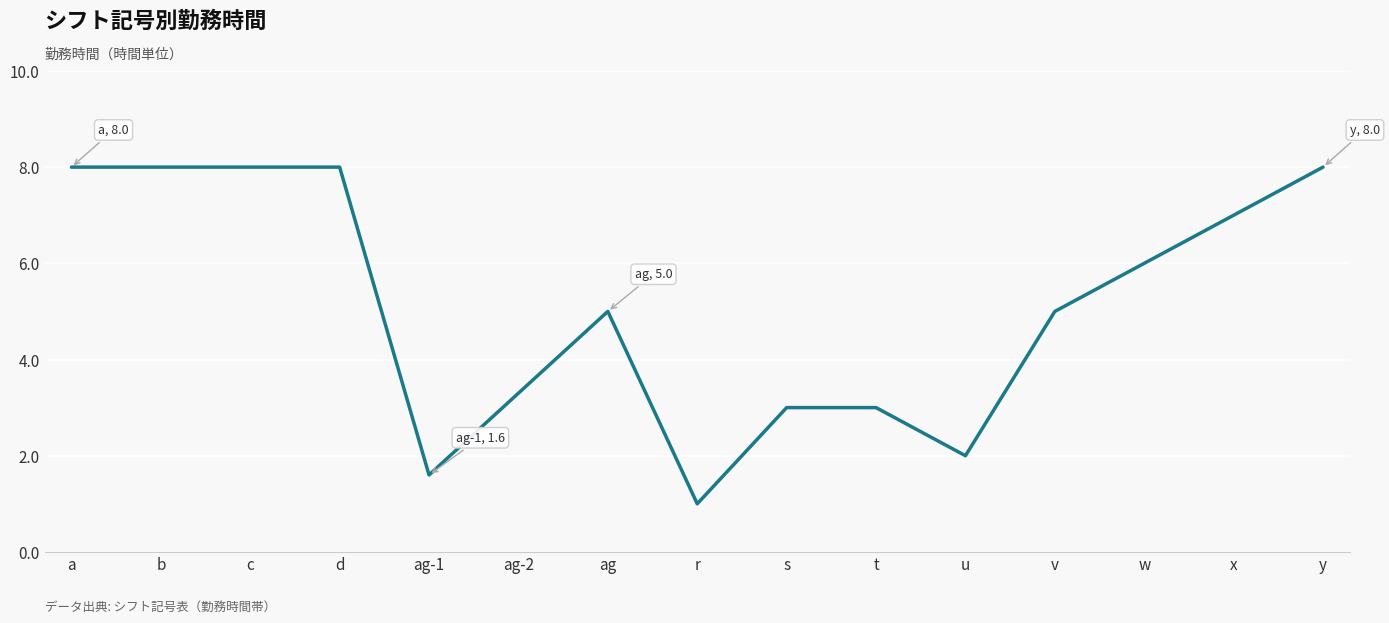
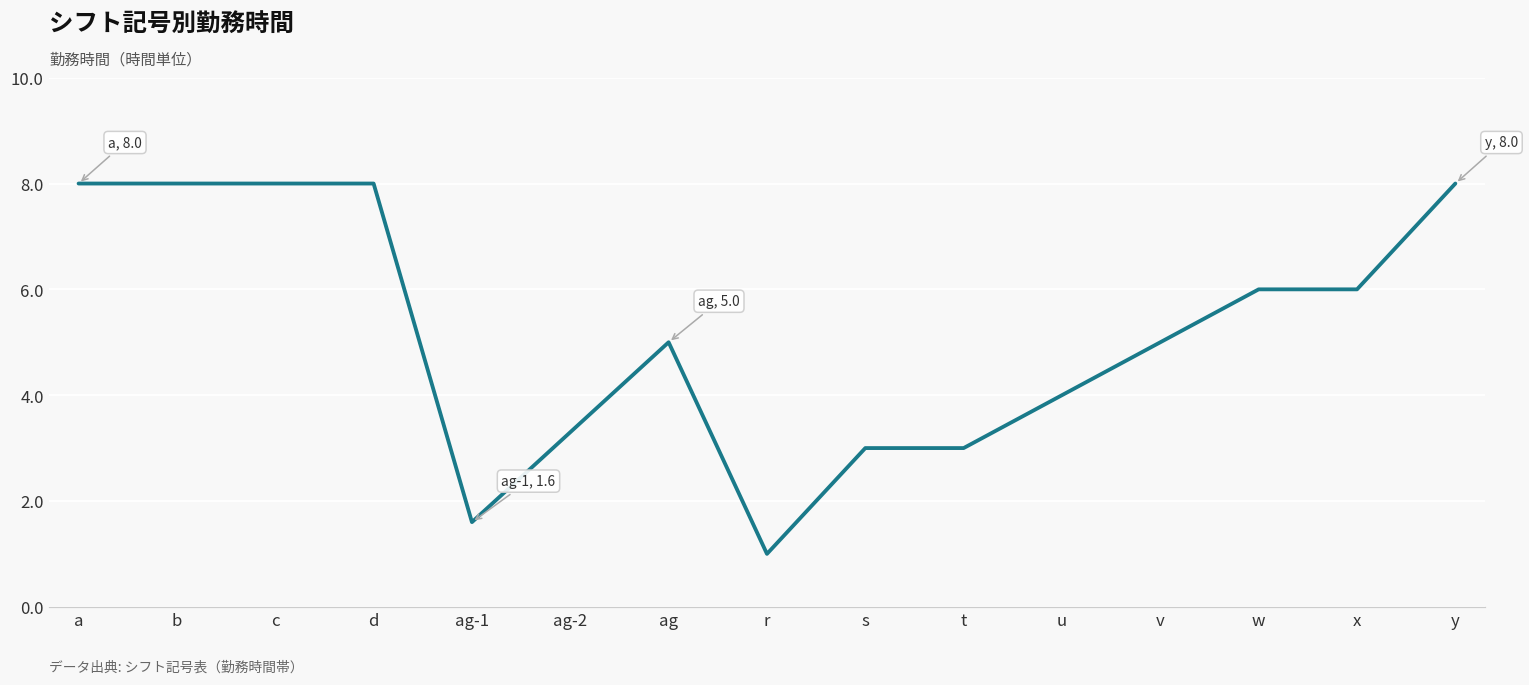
  {
    "b": 8,
    "c": 8,
    "d": 8,
    "ag-2": 3.3,
    "r": 1,
    "s": 3,
    "t": 3,
-   "u": 2,
+   "u": 4,
    "v": 5,
    "w": 6,
-   "x": 7
+   "x": 6
  }
